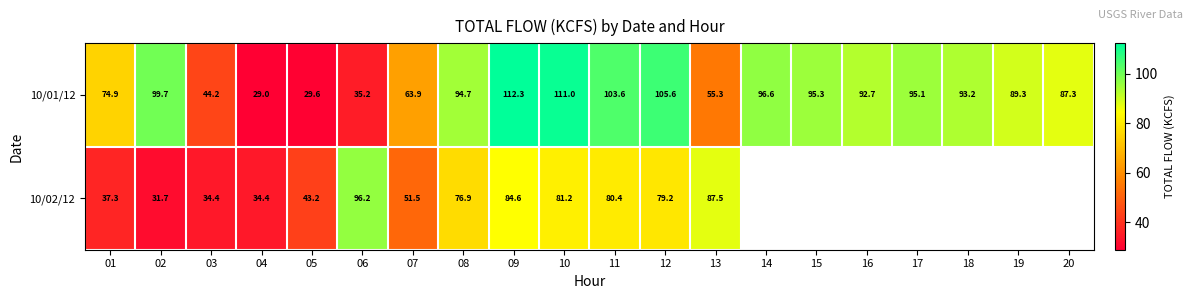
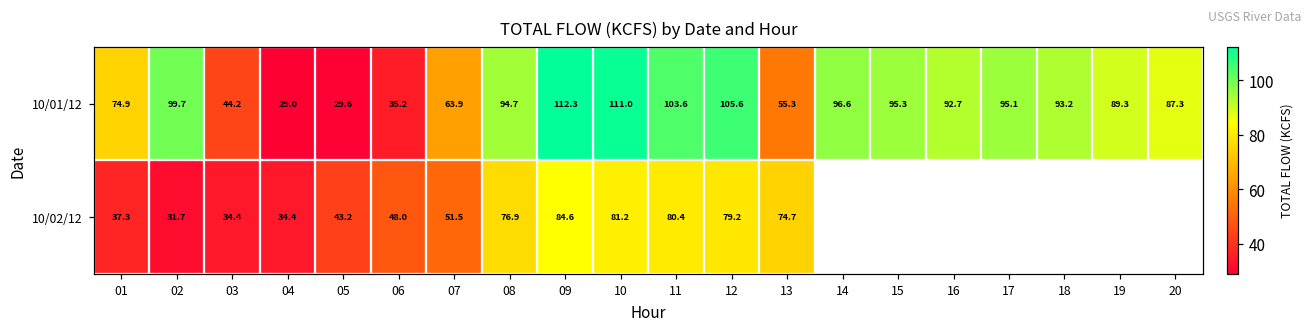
  {
    "10/01/12": {
      "01": 74.9,
      "02": 99.7,
      "03": 44.2,
      "04": 29.0,
      "05": 29.6,
      "06": 35.2,
      "07": 63.9,
      "08": 94.7,
      "09": 112.3,
      "10": 111.0,
      "11": 103.6,
      "12": 105.6,
      "13": 55.3,
      "14": 96.6,
      "15": 95.3,
      "16": 92.7,
      "17": 95.1,
      "18": 93.2,
      "19": 89.3,
      "20": 87.3
    },
    "10/02/12": {
      "01": 37.3,
      "02": 31.7,
      "03": 34.4,
      "04": 34.4,
      "05": 43.2,
-     "06": 96.2,
+     "06": 48.0,
      "07": 51.5,
      "08": 76.9,
      "09": 84.6,
      "10": 81.2,
      "11": 80.4,
      "12": 79.2,
-     "13": 87.5
+     "13": 74.7
    }
  }
